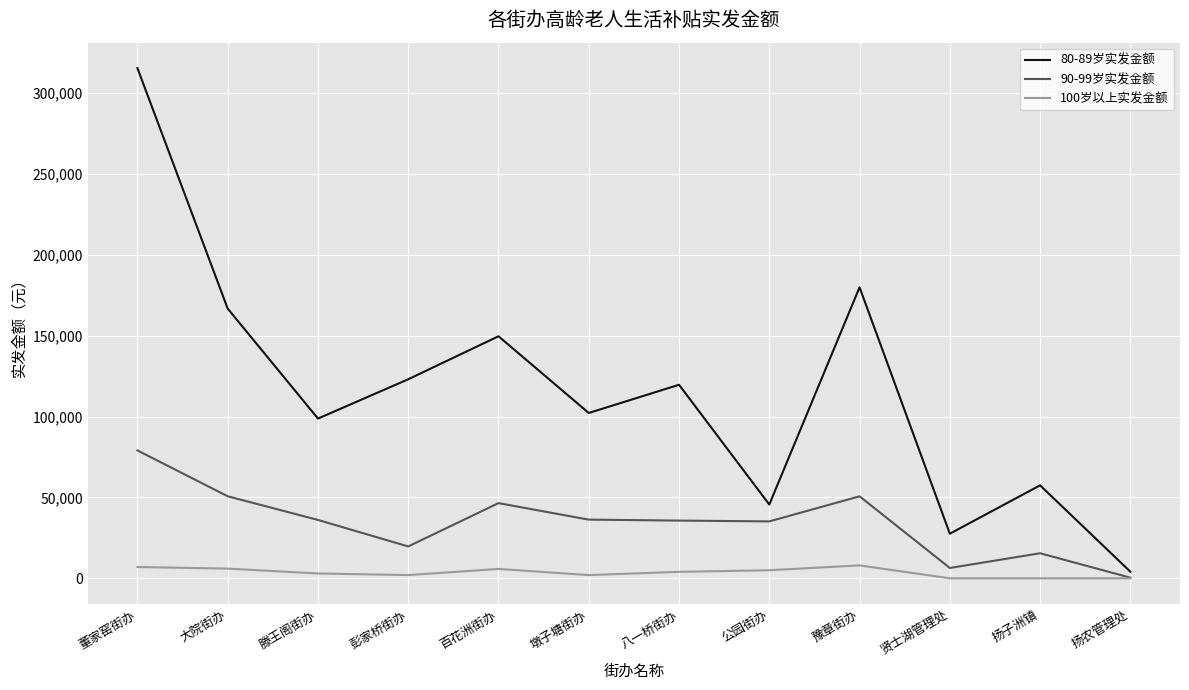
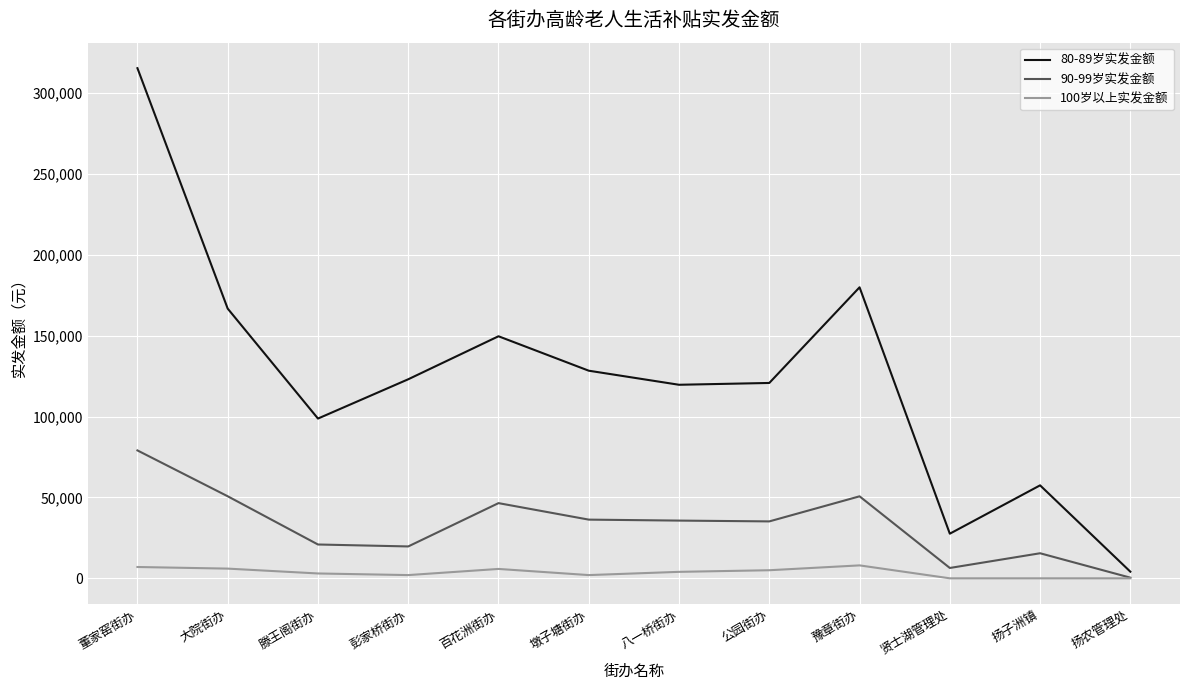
  {
    "80-89岁实发金额": {
      "董家窑街办": "316,000",
      "大院街办": "167,000",
      "滕王阁街办": "99,000",
      "彭家桥街办": "123,000",
      "百花洲街办": "150,000",
-     "墩子塘街办": "102,000",
+     "墩子塘街办": "128,000",
      "八一桥街办": "120,000",
-     "公园街办": "46,000",
+     "公园街办": "121,000",
      "豫章街办": "180,000",
      "贤士湖管理处": "28,000",
      "扬子洲镇": "58,000",
      "扬农管理处": "4,000"
    },
    "90-99岁实发金额": {
      "董家窑街办": "79,000",
      "大院街办": "51,000",
-     "滕王阁街办": "36,000",
+     "滕王阁街办": "21,000",
      "彭家桥街办": "20,000",
      "百花洲街办": "47,000",
      "墩子塘街办": "36,000",
      "八一桥街办": "36,000",
      "公园街办": "35,000",
      "豫章街办": "51,000",
      "贤士湖管理处": "6,000",
      "扬子洲镇": "16,000"
    },
    "100岁以上实发金额": {
      "董家窑街办": "7,000",
      "大院街办": "6,000",
      "滕王阁街办": "3,000",
      "彭家桥街办": "2,000",
      "百花洲街办": "6,000",
      "墩子塘街办": "2,000",
      "八一桥街办": "4,000",
      "公园街办": "5,000",
      "豫章街办": "8,000",
      "贤士湖管理处": "0",
      "扬子洲镇": "0"
    }
  }
